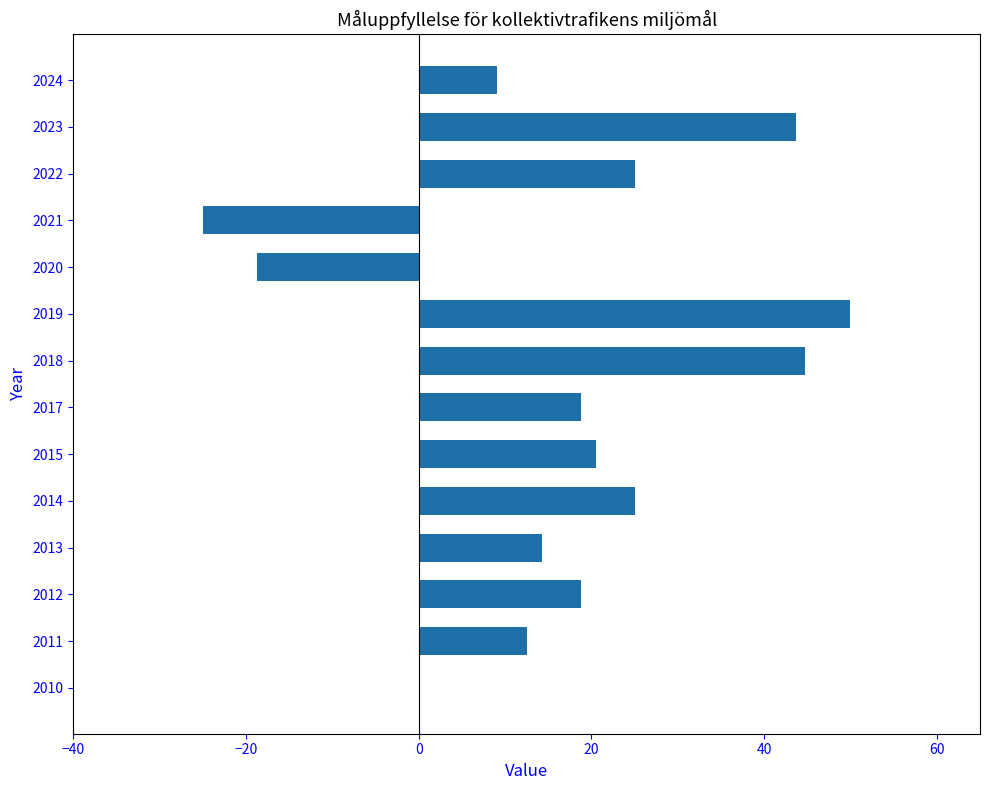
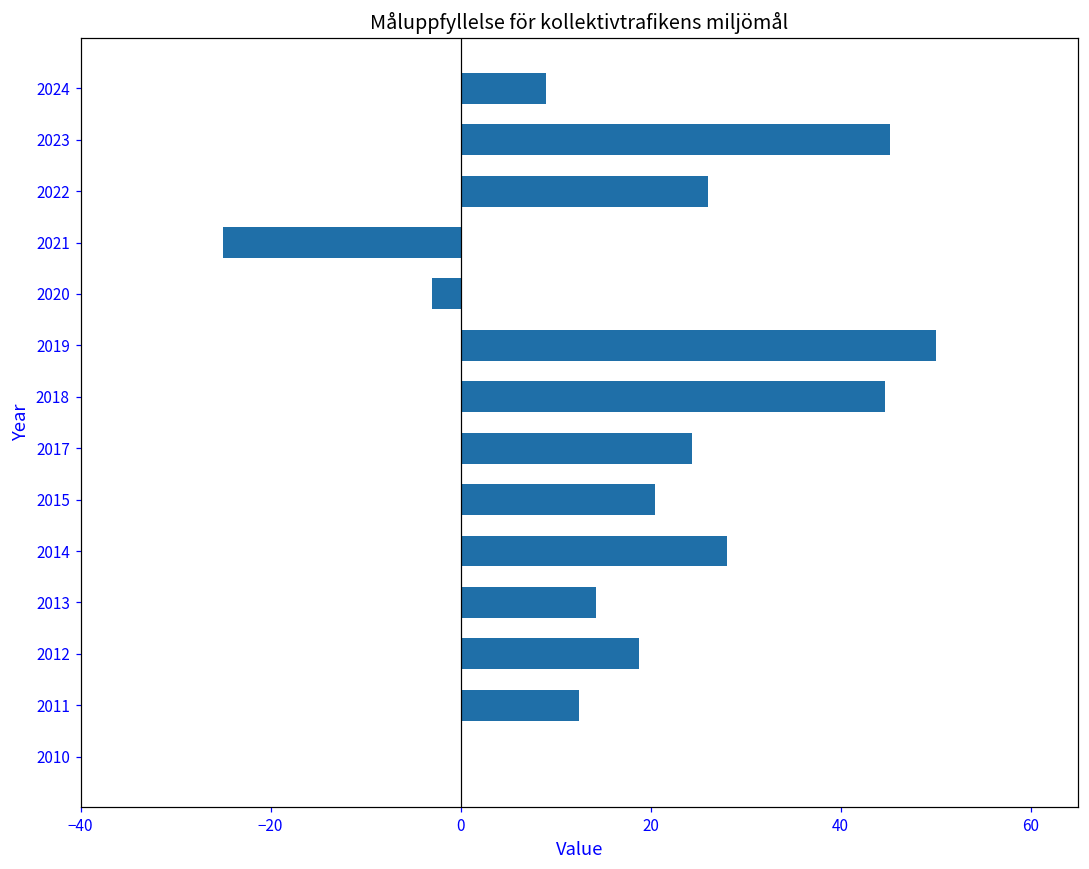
  {
    "2024": 9,
-   "2023": 44,
-   "2022": 25,
+   "2023": 45,
+   "2022": 26,
    "2021": -25,
-   "2020": -19,
+   "2020": -3,
    "2019": 50,
    "2018": 45,
-   "2017": 19,
+   "2017": 24,
    "2015": 21,
-   "2014": 25,
+   "2014": 28,
    "2013": 14,
    "2012": 19,
    "2011": 13,
    "2010": 0
  }
